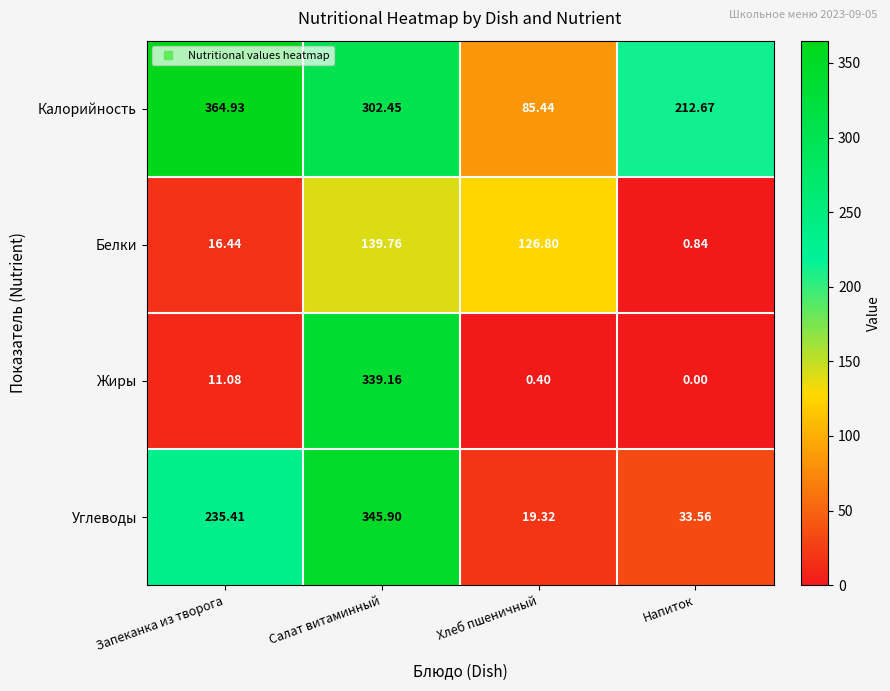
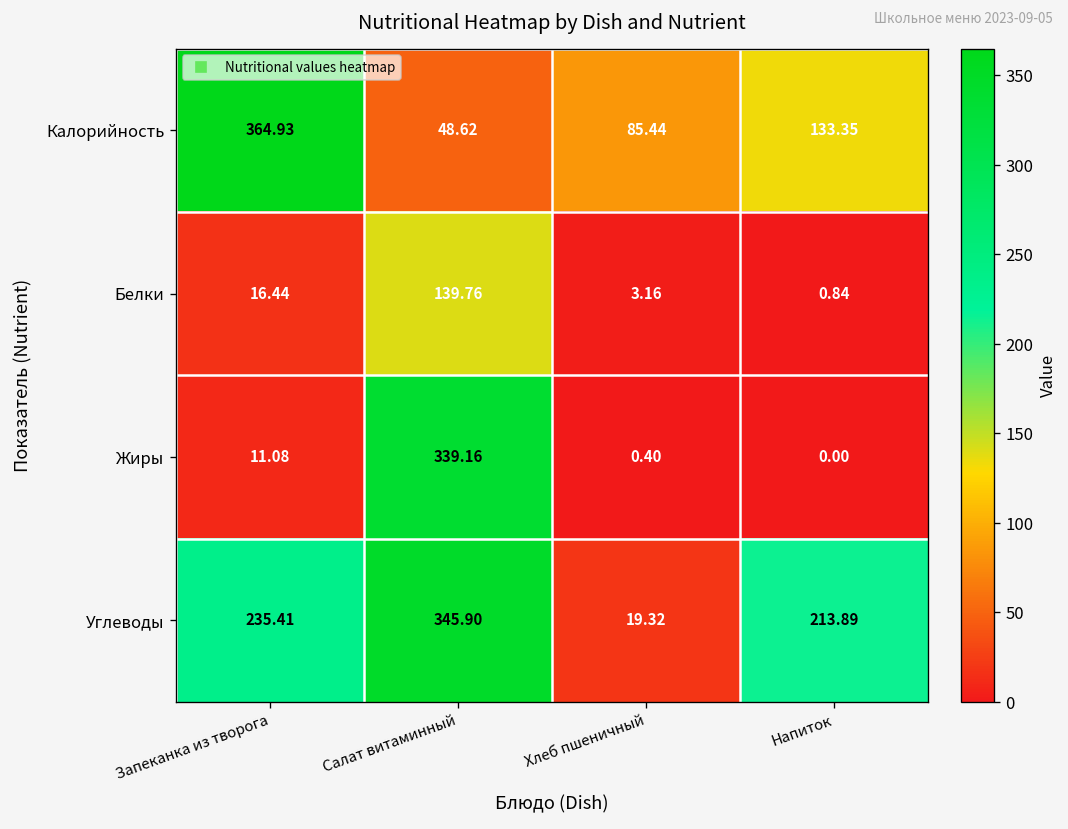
  {
    "Калорийность": {
      "Запеканка из творога": 364.93,
-     "Салат витаминный": 302.45,
+     "Салат витаминный": 48.62,
      "Хлеб пшеничный": 85.44,
-     "Напиток": 212.67
+     "Напиток": 133.35
    },
    "Белки": {
      "Запеканка из творога": 16.44,
      "Салат витаминный": 139.76,
-     "Хлеб пшеничный": 126.80,
+     "Хлеб пшеничный": 3.16,
      "Напиток": 0.84
    },
    "Жиры": {
      "Запеканка из творога": 11.08,
      "Салат витаминный": 339.16,
      "Хлеб пшеничный": 0.40,
      "Напиток": 0.00
    },
    "Углеводы": {
      "Запеканка из творога": 235.41,
      "Салат витаминный": 345.90,
      "Хлеб пшеничный": 19.32,
-     "Напиток": 33.56
+     "Напиток": 213.89
    }
  }
